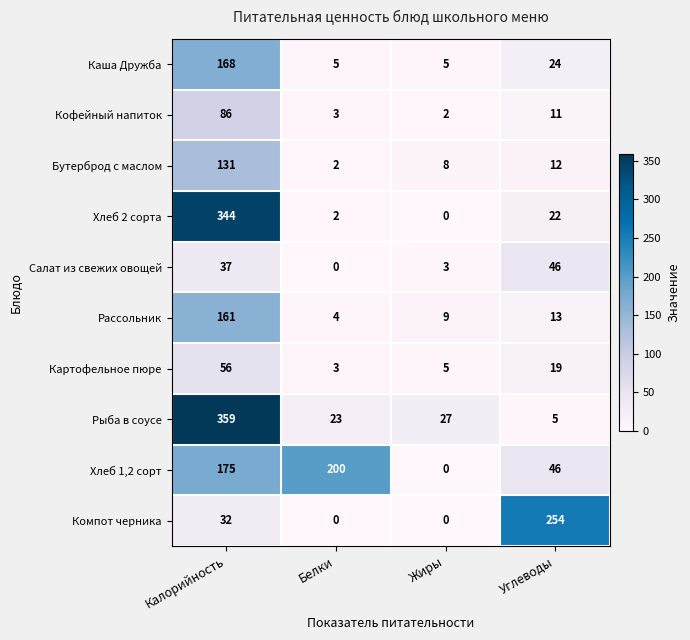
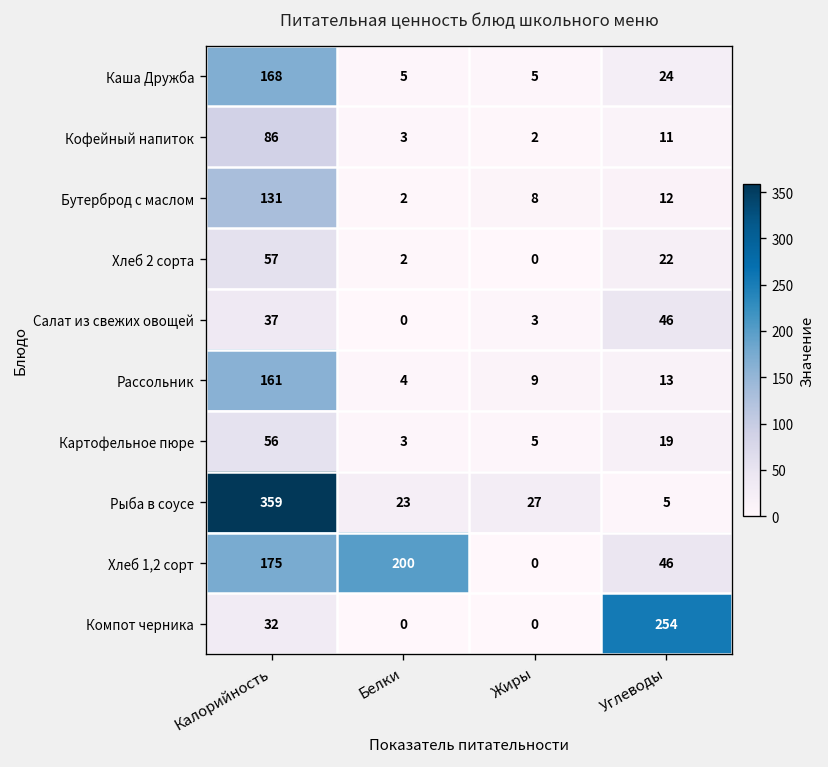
  {
    "Каша Дружба": {
      "Калорийность": 168,
      "Белки": 5,
      "Жиры": 5,
      "Углеводы": 24
    },
    "Кофейный напиток": {
      "Калорийность": 86,
      "Белки": 3,
      "Жиры": 2,
      "Углеводы": 11
    },
    "Бутерброд с маслом": {
      "Калорийность": 131,
      "Белки": 2,
      "Жиры": 8,
      "Углеводы": 12
    },
    "Хлеб 2 сорта": {
-     "Калорийность": 344,
+     "Калорийность": 57,
      "Белки": 2,
      "Жиры": 0,
      "Углеводы": 22
    },
    "Салат из свежих овощей": {
      "Калорийность": 37,
      "Белки": 0,
      "Жиры": 3,
      "Углеводы": 46
    },
    "Рассольник": {
      "Калорийность": 161,
      "Белки": 4,
      "Жиры": 9,
      "Углеводы": 13
    },
    "Картофельное пюре": {
      "Калорийность": 56,
      "Белки": 3,
      "Жиры": 5,
      "Углеводы": 19
    },
    "Рыба в соусе": {
      "Калорийность": 359,
      "Белки": 23,
      "Жиры": 27,
      "Углеводы": 5
    },
    "Хлеб 1,2 сорт": {
      "Калорийность": 175,
      "Белки": 200,
      "Жиры": 0,
      "Углеводы": 46
    },
    "Компот черника": {
      "Калорийность": 32,
      "Белки": 0,
      "Жиры": 0,
      "Углеводы": 254
    }
  }
